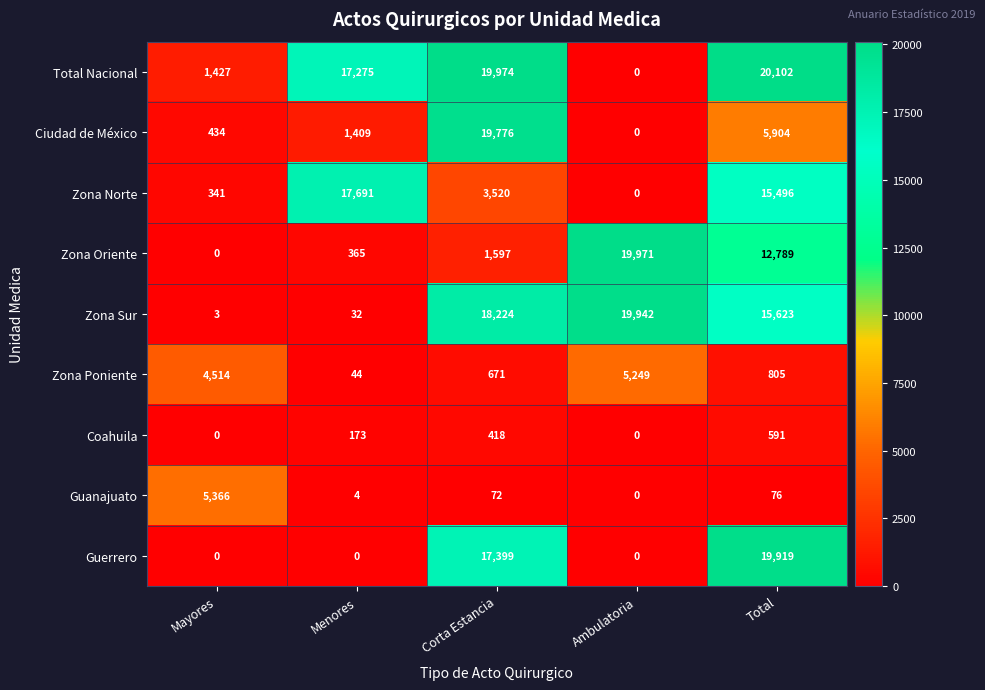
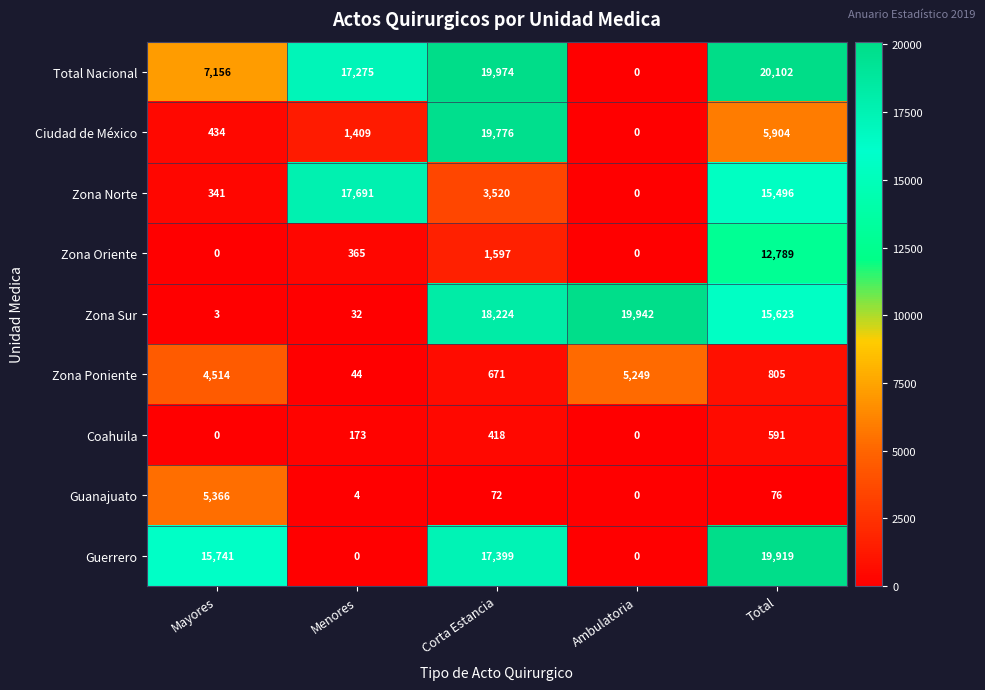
  {
    "Total Nacional": {
-     "Mayores": "1,427",
+     "Mayores": "7,156",
      "Menores": "17,275",
      "Corta Estancia": "19,974",
      "Ambulatoria": "0",
      "Total": "20,102"
    },
    "Ciudad de México": {
      "Mayores": "434",
      "Menores": "1,409",
      "Corta Estancia": "19,776",
      "Ambulatoria": "0",
      "Total": "5,904"
    },
    "Zona Norte": {
      "Mayores": "341",
      "Menores": "17,691",
      "Corta Estancia": "3,520",
      "Ambulatoria": "0",
      "Total": "15,496"
    },
    "Zona Oriente": {
      "Mayores": "0",
      "Menores": "365",
      "Corta Estancia": "1,597",
-     "Ambulatoria": "19,971",
+     "Ambulatoria": "0",
      "Total": "12,789"
    },
    "Zona Sur": {
      "Mayores": "3",
      "Menores": "32",
      "Corta Estancia": "18,224",
      "Ambulatoria": "19,942",
      "Total": "15,623"
    },
    "Zona Poniente": {
      "Mayores": "4,514",
      "Menores": "44",
      "Corta Estancia": "671",
      "Ambulatoria": "5,249",
      "Total": "805"
    },
    "Coahuila": {
      "Mayores": "0",
      "Menores": "173",
      "Corta Estancia": "418",
      "Ambulatoria": "0",
      "Total": "591"
    },
    "Guanajuato": {
      "Mayores": "5,366",
      "Menores": "4",
      "Corta Estancia": "72",
      "Ambulatoria": "0",
      "Total": "76"
    },
    "Guerrero": {
-     "Mayores": "0",
+     "Mayores": "15,741",
      "Menores": "0",
      "Corta Estancia": "17,399",
      "Ambulatoria": "0",
      "Total": "19,919"
    }
  }
